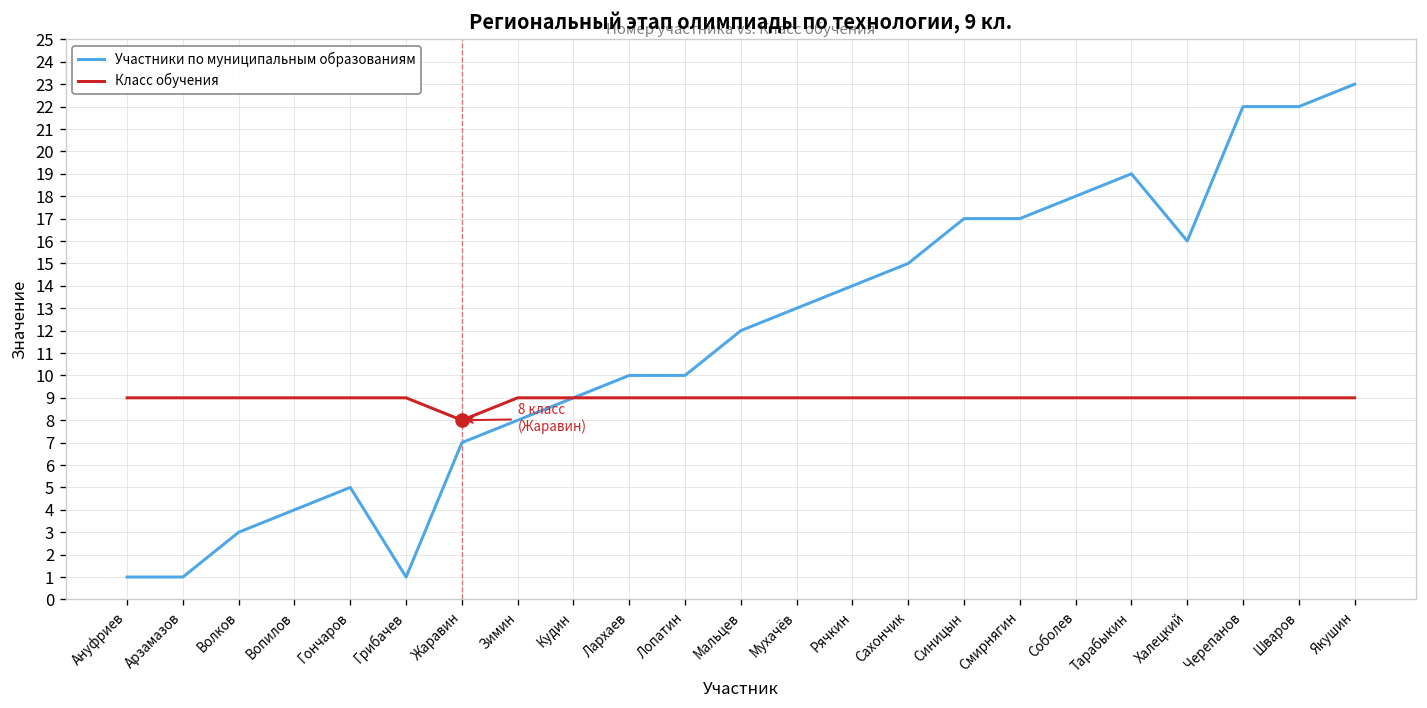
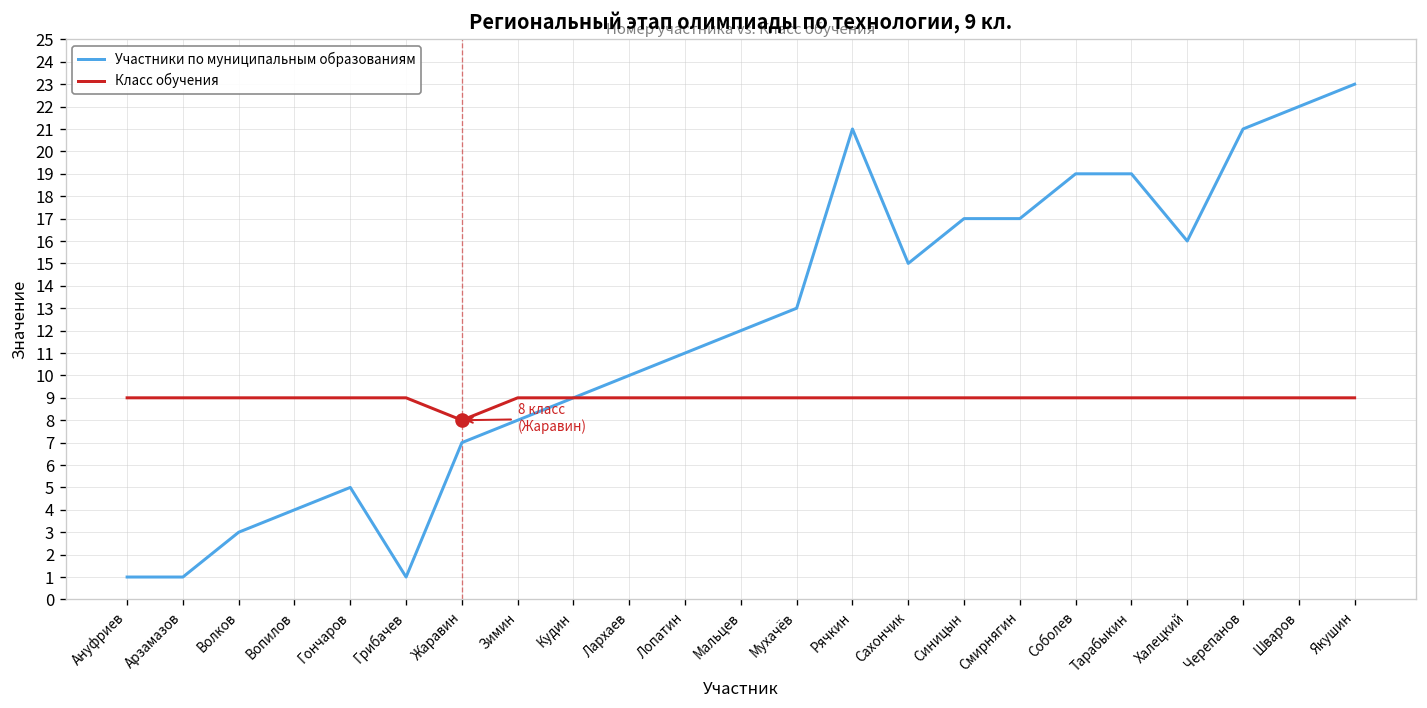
  {
    "Участники по муниципальным образованиям": {
      "Ануфриев": 1,
      "Арзамазов": 1,
      "Волков": 3,
      "Вопилов": 4,
      "Гончаров": 5,
      "Грибачев": 1,
      "Жаравин": 7,
      "Лархаев": 10,
-     "Лопатин": 10,
+     "Лопатин": 11,
      "Мальцев": 12,
      "Мухачёв": 13,
-     "Рячкин": 14,
+     "Рячкин": 21,
      "Сахончик": 15,
      "Синицын": 17,
      "Смирнягин": 17,
-     "Соболев": 18,
+     "Соболев": 19,
      "Тарабыкин": 19,
      "Халецкий": 16,
-     "Черепанов": 22,
+     "Черепанов": 21,
      "Шваров": 22,
      "Якушин": 23
    }
  }
